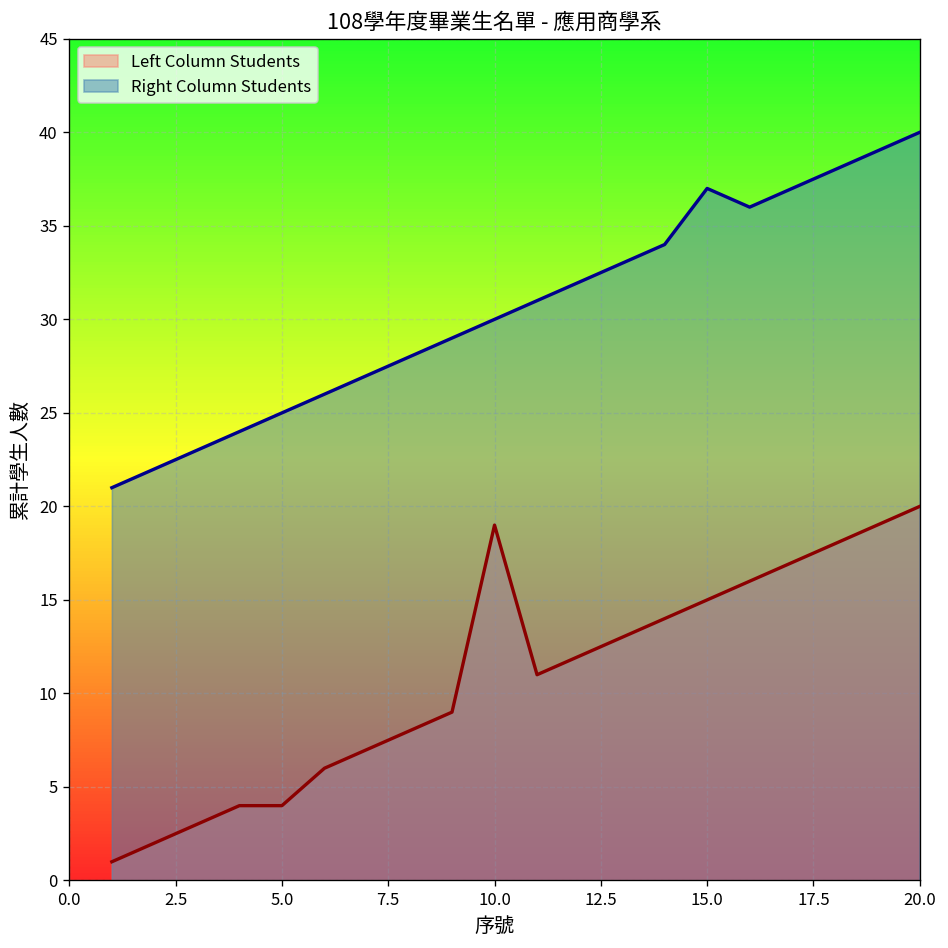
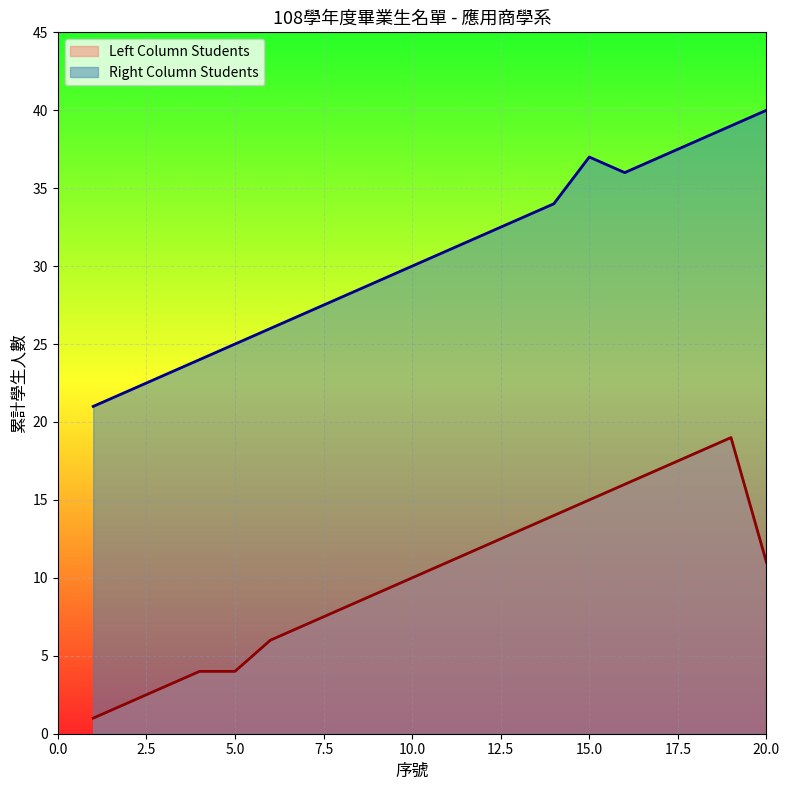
  {
    "Left Column Students": {
      "5.0": 4,
-     "10.0": 19,
+     "10.0": 10,
      "15.0": 15,
-     "20.0": 20
+     "20.0": 11
    },
    "Right Column Students": {
      "5.0": 25,
      "10.0": 30,
      "15.0": 37,
      "20.0": 40
    }
  }
